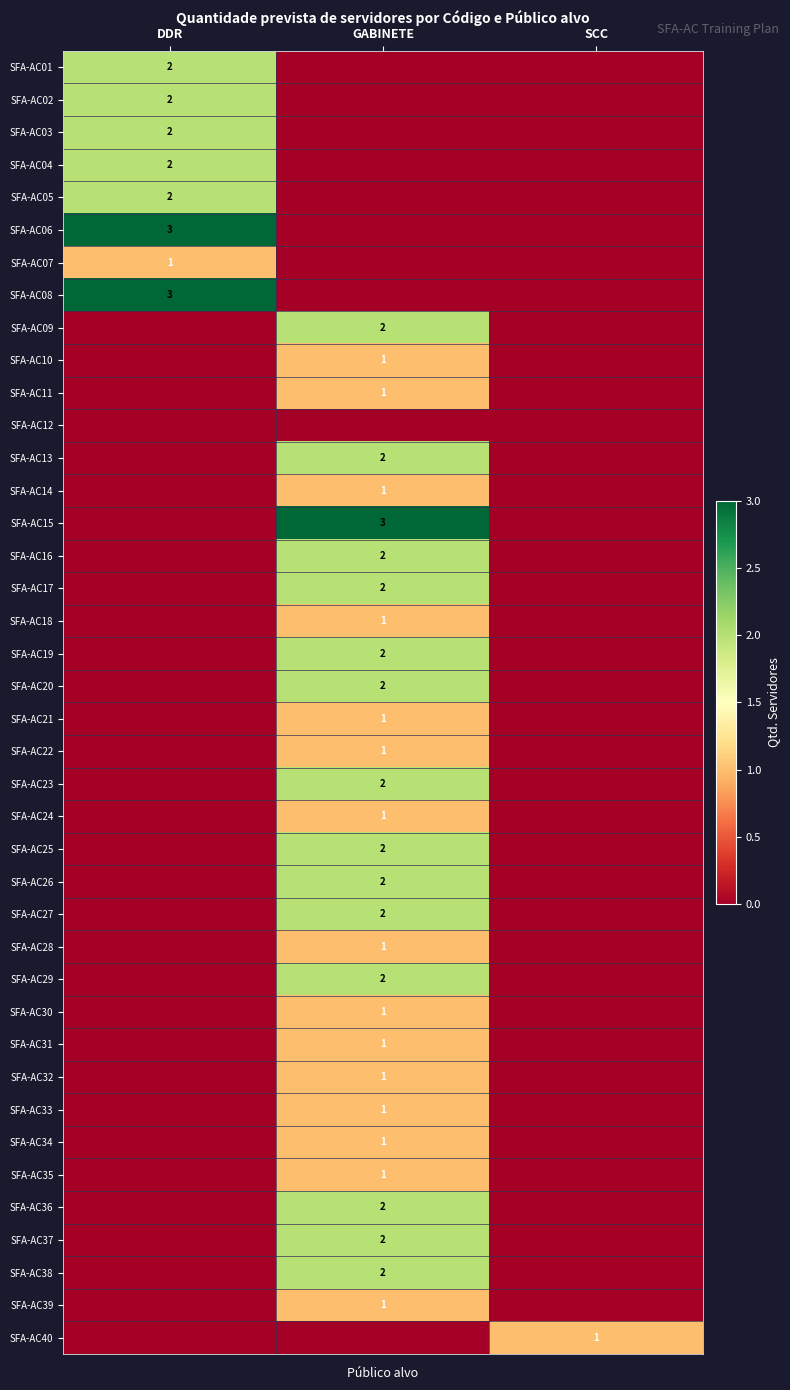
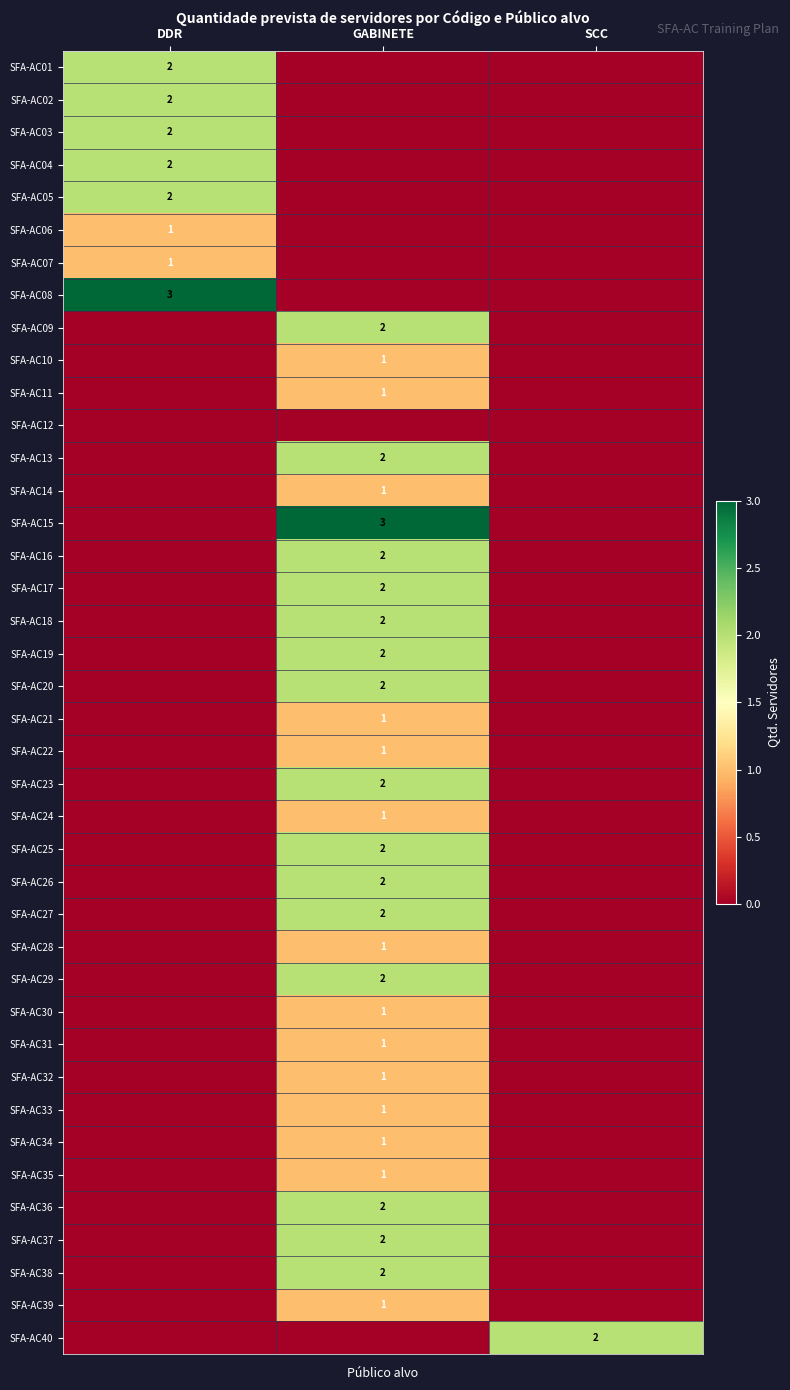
  {
    "SFA-AC01": {
      "DDR": 2
    },
    "SFA-AC02": {
      "DDR": 2
    },
    "SFA-AC03": {
      "DDR": 2
    },
    "SFA-AC04": {
      "DDR": 2
    },
    "SFA-AC05": {
      "DDR": 2
    },
    "SFA-AC06": {
-     "DDR": 3
+     "DDR": 1
    },
    "SFA-AC07": {
      "DDR": 1
    },
    "SFA-AC08": {
      "DDR": 3
    },
    "SFA-AC09": {
      "GABINETE": 2
    },
    "SFA-AC10": {
      "GABINETE": 1
    },
    "SFA-AC11": {
      "GABINETE": 1
    },
    "SFA-AC13": {
      "GABINETE": 2
    },
    "SFA-AC14": {
      "GABINETE": 1
    },
    "SFA-AC15": {
      "GABINETE": 3
    },
    "SFA-AC16": {
      "GABINETE": 2
    },
    "SFA-AC17": {
      "GABINETE": 2
    },
    "SFA-AC18": {
-     "GABINETE": 1
+     "GABINETE": 2
    },
    "SFA-AC19": {
      "GABINETE": 2
    },
    "SFA-AC20": {
      "GABINETE": 2
    },
    "SFA-AC21": {
      "GABINETE": 1
    },
    "SFA-AC22": {
      "GABINETE": 1
    },
    "SFA-AC23": {
      "GABINETE": 2
    },
    "SFA-AC24": {
      "GABINETE": 1
    },
    "SFA-AC25": {
      "GABINETE": 2
    },
    "SFA-AC26": {
      "GABINETE": 2
    },
    "SFA-AC27": {
      "GABINETE": 2
    },
    "SFA-AC28": {
      "GABINETE": 1
    },
    "SFA-AC29": {
      "GABINETE": 2
    },
    "SFA-AC30": {
      "GABINETE": 1
    },
    "SFA-AC31": {
      "GABINETE": 1
    },
    "SFA-AC32": {
      "GABINETE": 1
    },
    "SFA-AC33": {
      "GABINETE": 1
    },
    "SFA-AC34": {
      "GABINETE": 1
    },
    "SFA-AC35": {
      "GABINETE": 1
    },
    "SFA-AC36": {
      "GABINETE": 2
    },
    "SFA-AC37": {
      "GABINETE": 2
    },
    "SFA-AC38": {
      "GABINETE": 2
    },
    "SFA-AC39": {
      "GABINETE": 1
    },
    "SFA-AC40": {
-     "SCC": 1
+     "SCC": 2
    }
  }
